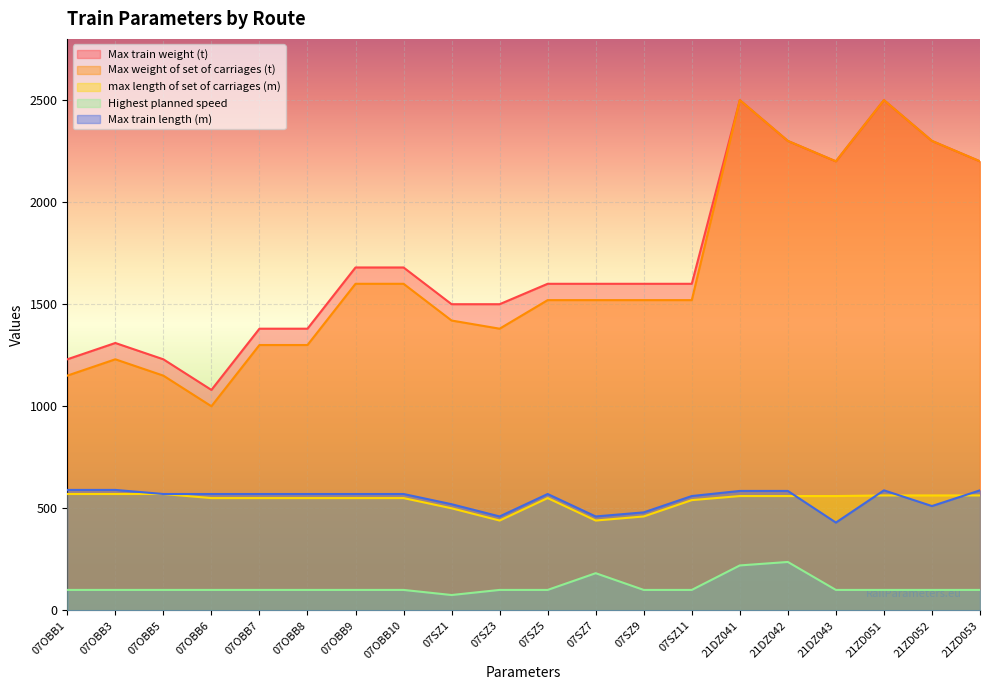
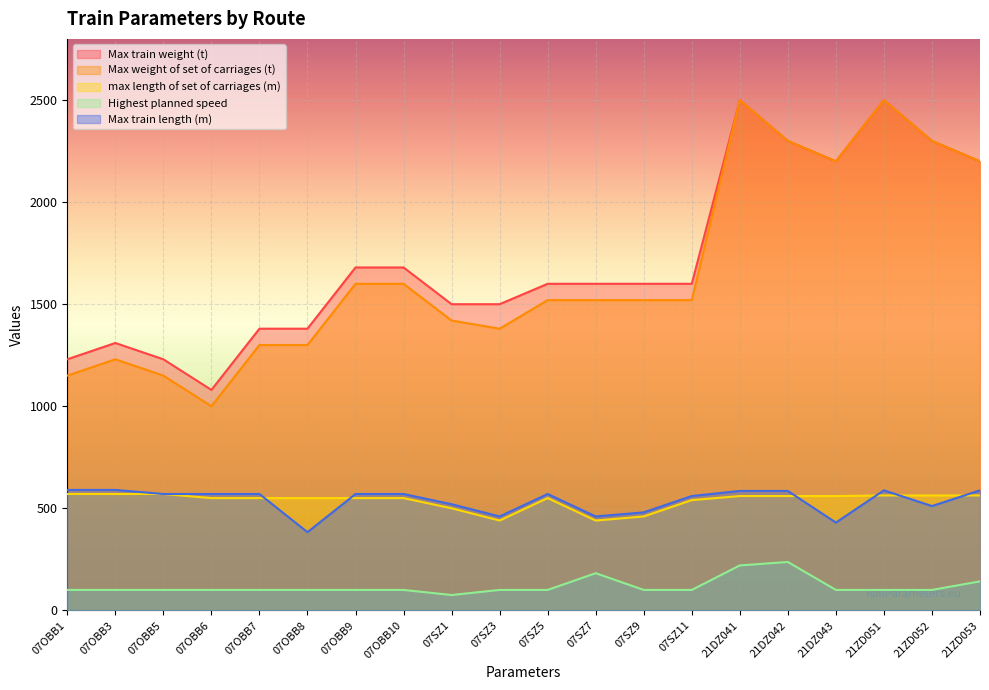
  {
    "Highest planned speed": {
      "07OBB1": 100,
      "07OBB3": 100,
      "07OBB5": 100,
      "07OBB6": 100,
      "07OBB7": 100,
      "07OBB8": 100,
      "07OBB9": 100,
      "07OBB10": 100,
      "07SZ1": 80,
      "07SZ3": 100,
      "07SZ5": 100,
      "07SZ7": 180,
      "07SZ9": 100,
      "07SZ11": 100,
      "21DZ041": 220,
      "21DZ042": 240,
      "21DZ043": 100,
      "21ZD051": 100,
      "21ZD052": 100,
-     "21ZD053": 100
+     "21ZD053": 140
    },
    "Max train length (m)": {
      "07OBB1": 590,
      "07OBB3": 590,
      "07OBB6": 570,
      "07OBB7": 570,
-     "07OBB8": 570,
+     "07OBB8": 380,
      "07OBB9": 570,
      "07OBB10": 570,
      "07SZ1": 520,
      "07SZ3": 460,
      "07SZ5": 570,
      "07SZ7": 460,
      "07SZ9": 480,
      "07SZ11": 560,
      "21DZ041": 590,
      "21DZ042": 590,
      "21DZ043": 430,
      "21ZD051": 590,
      "21ZD052": 510,
      "21ZD053": 590
    }
  }
